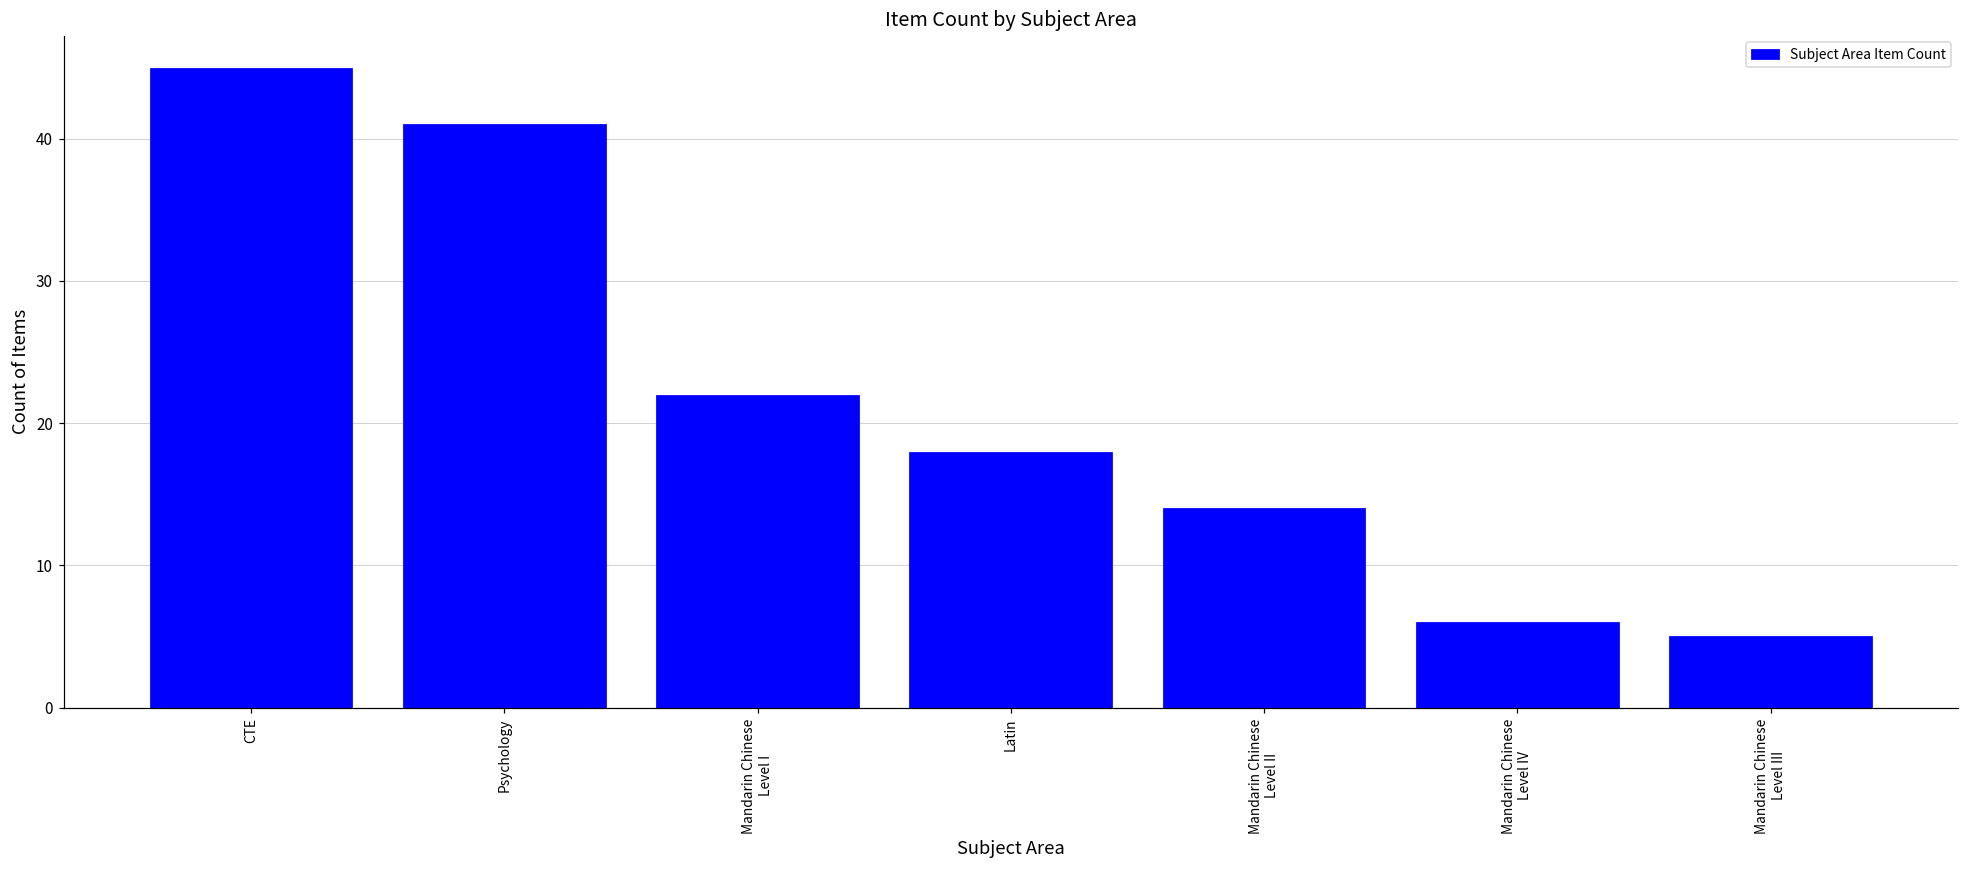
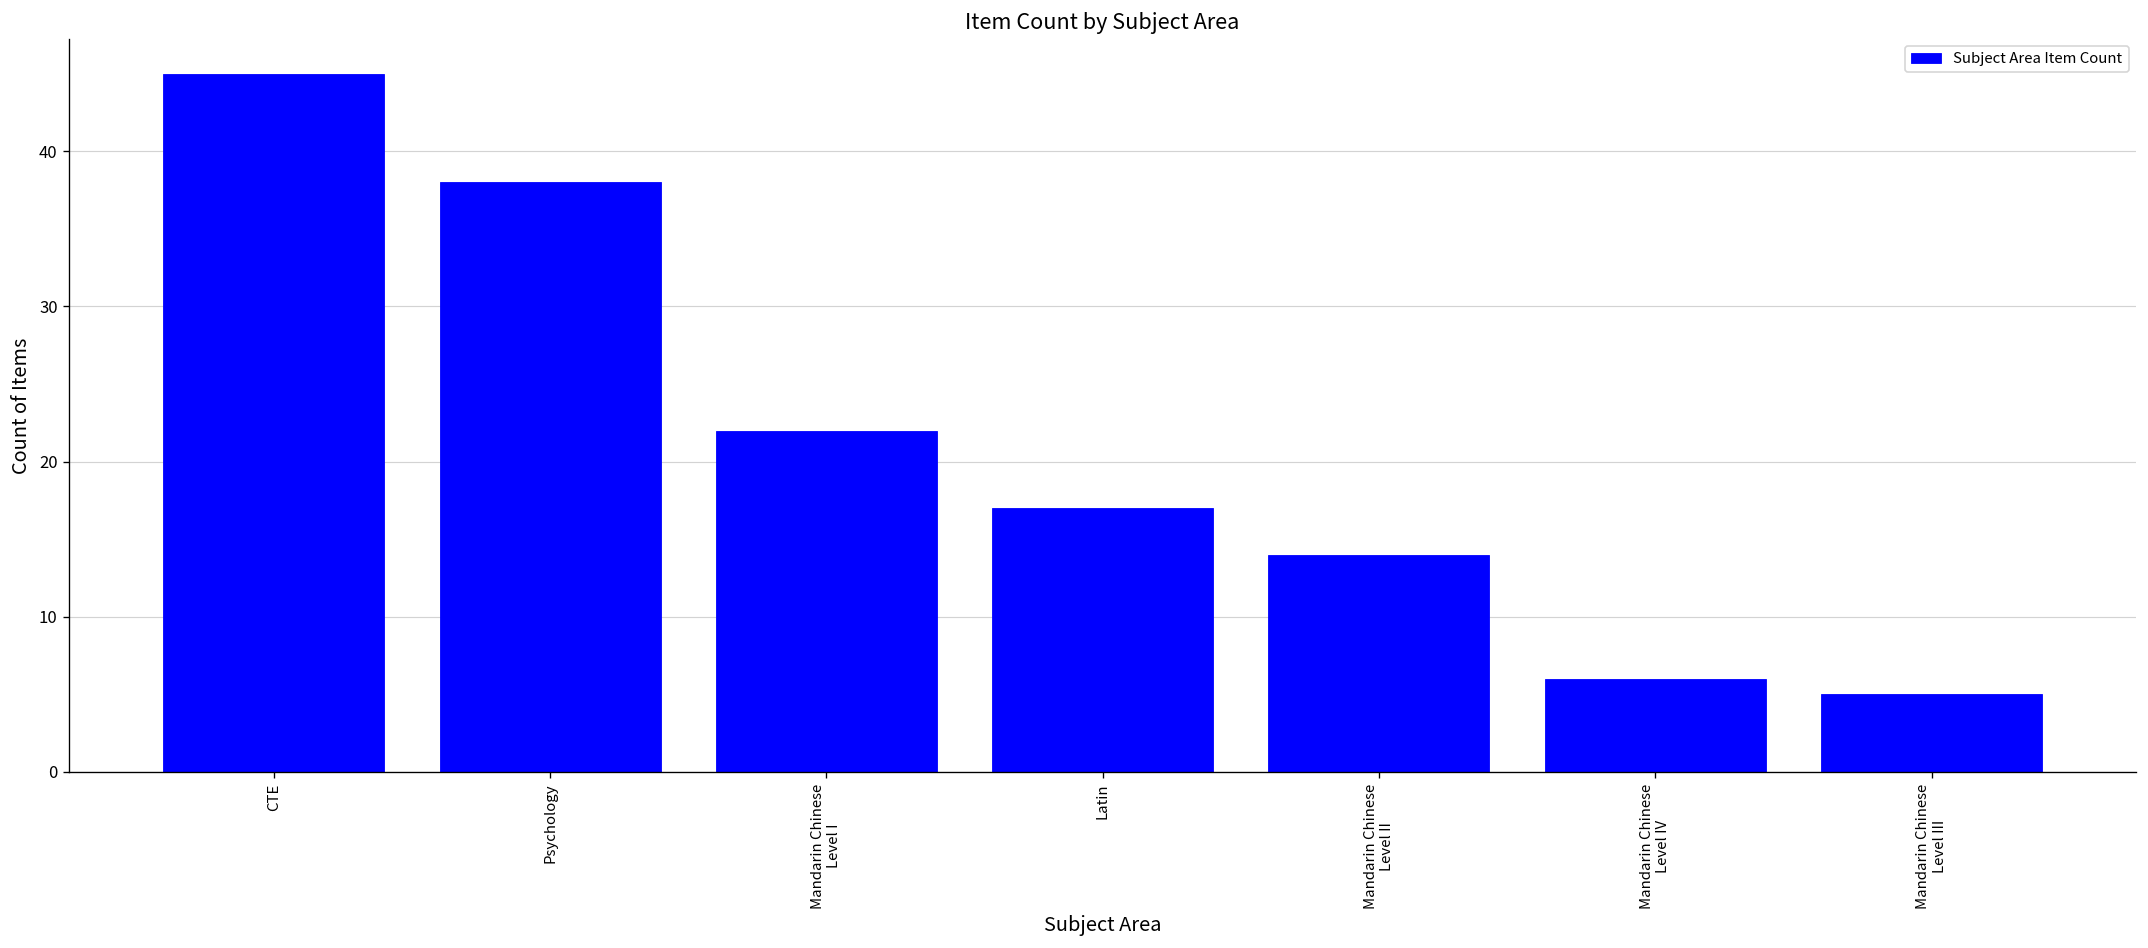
  {
    "CTE": 45,
-   "Psychology": 41,
+   "Psychology": 38,
    "Mandarin Chinese Level I": 22,
-   "Latin": 18,
+   "Latin": 17,
    "Mandarin Chinese Level II": 14,
    "Mandarin Chinese Level IV": 6,
    "Mandarin Chinese Level III": 5
  }
